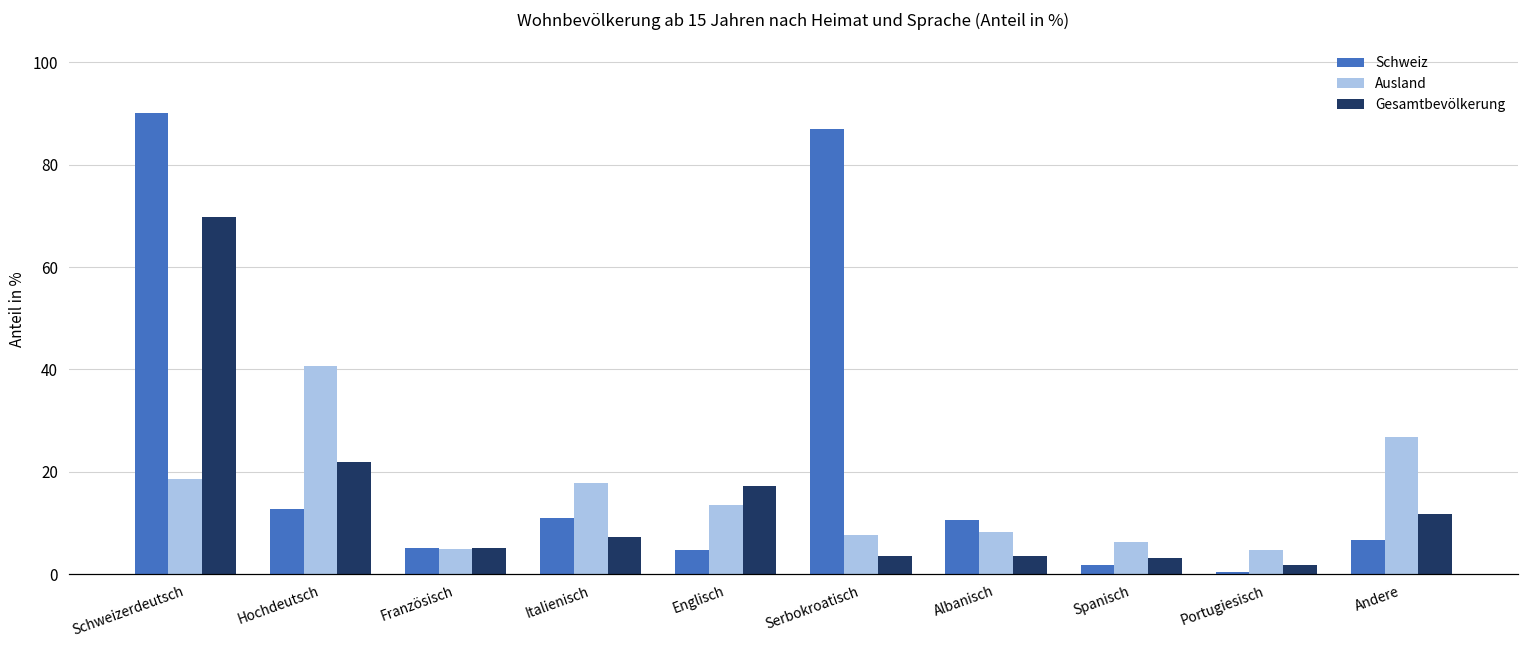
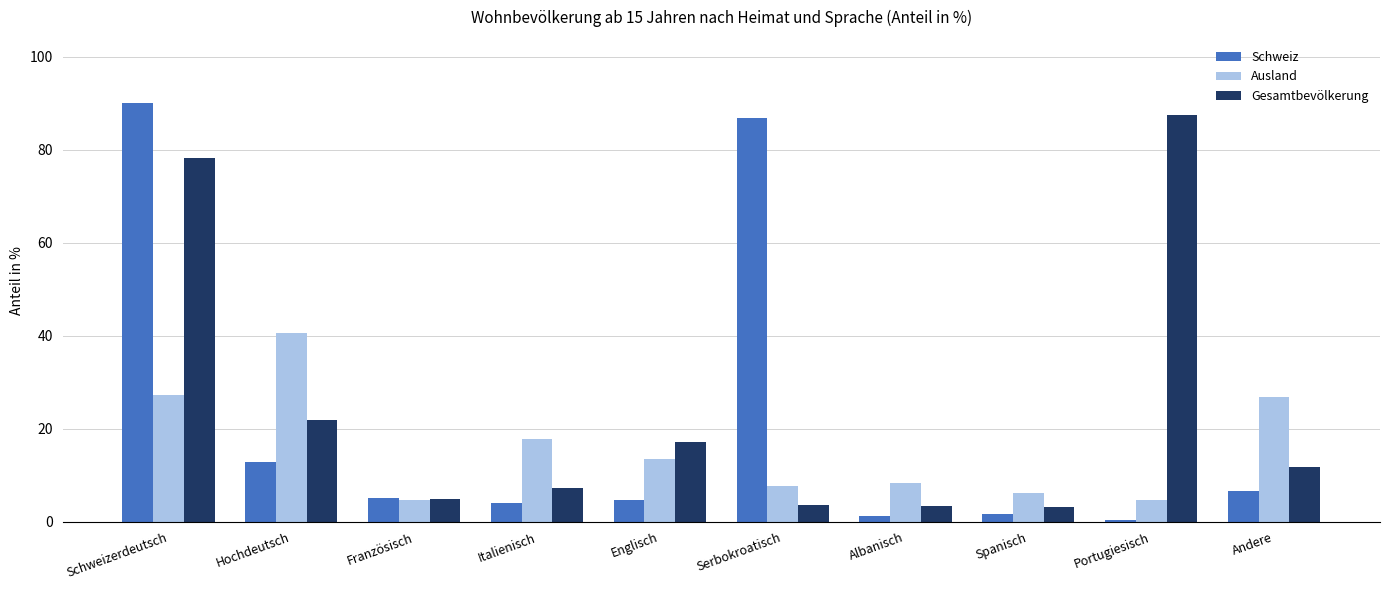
  {
    "Schweiz": {
      "Schweizerdeutsch": 90,
      "Hochdeutsch": 13,
      "Französisch": 5,
-     "Italienisch": 11,
+     "Italienisch": 4,
      "Englisch": 5,
      "Serbokroatisch": 87,
-     "Albanisch": 11,
+     "Albanisch": 1,
      "Spanisch": 2,
      "Andere": 7
    },
    "Ausland": {
-     "Schweizerdeutsch": 19,
+     "Schweizerdeutsch": 27,
      "Hochdeutsch": 41,
      "Französisch": 5,
      "Italienisch": 18,
      "Englisch": 14,
      "Serbokroatisch": 8,
      "Albanisch": 8,
      "Spanisch": 6,
      "Portugiesisch": 5,
      "Andere": 27
    },
    "Gesamtbevölkerung": {
-     "Schweizerdeutsch": 70,
+     "Schweizerdeutsch": 78,
      "Hochdeutsch": 22,
      "Französisch": 5,
      "Italienisch": 7,
      "Englisch": 17,
      "Serbokroatisch": 4,
      "Albanisch": 4,
      "Spanisch": 3,
-     "Portugiesisch": 2,
+     "Portugiesisch": 87,
      "Andere": 12
    }
  }
